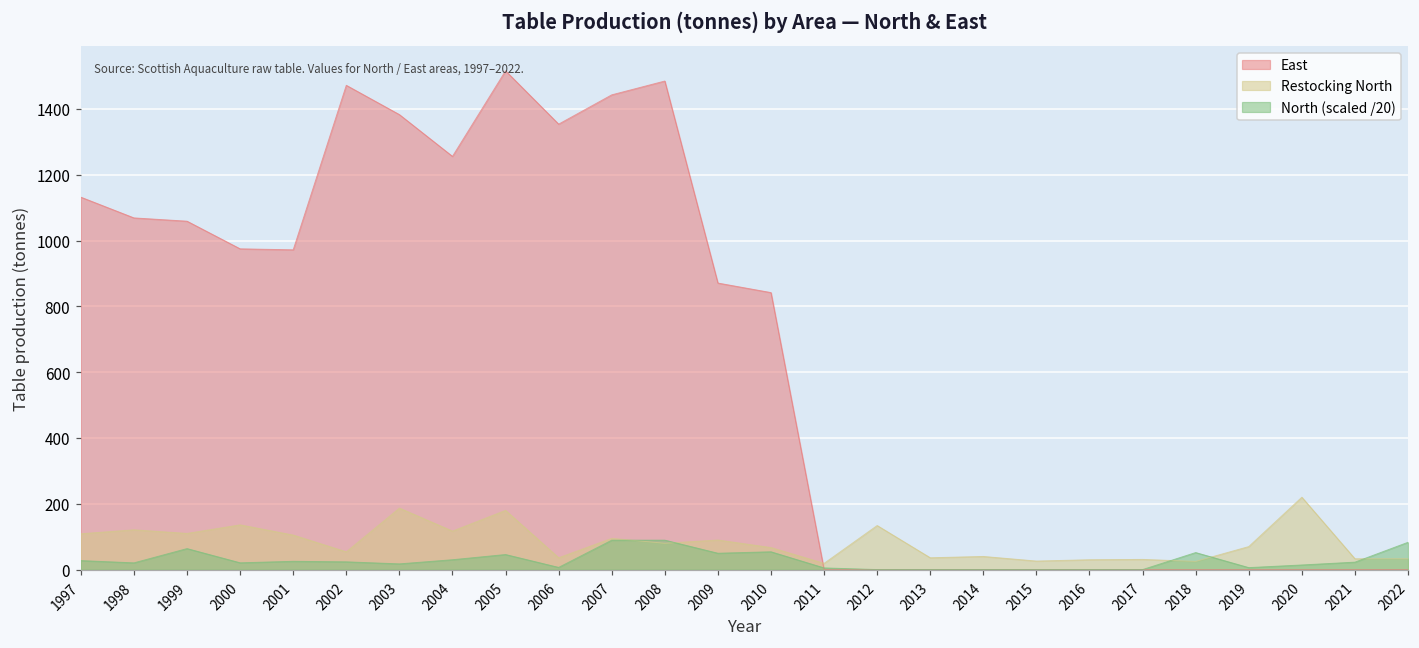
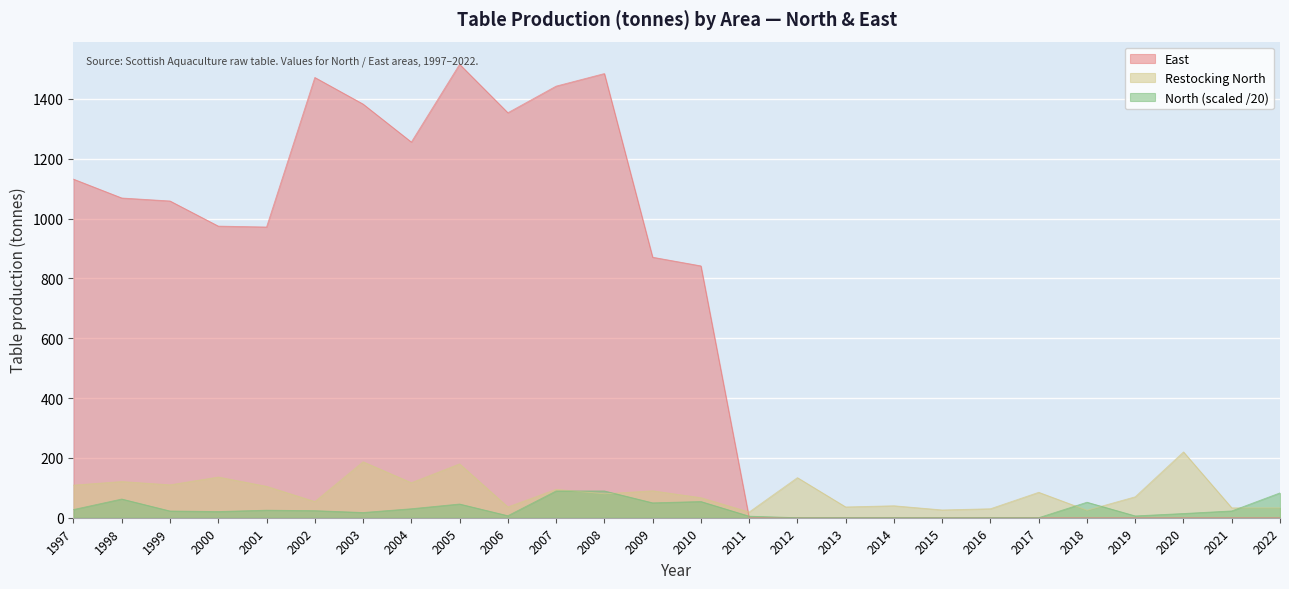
  {
    "East": {
      "1997": 1130,
      "1998": 1070,
      "1999": 1060,
      "2000": 980,
      "2001": 970,
      "2002": 1470,
      "2003": 1380,
      "2004": 1260,
      "2006": 1350,
      "2007": 1440,
      "2008": 1490,
      "2009": 870,
      "2010": 840,
      "2018": 0,
      "2020": 0,
      "2021": 0,
      "2022": 0
    },
    "Restocking North": {
      "1997": 110,
      "1998": 120,
      "1999": 110,
      "2000": 140,
      "2001": 110,
      "2002": 50,
      "2003": 190,
      "2004": 120,
      "2005": 180,
      "2006": 40,
      "2008": 80,
      "2009": 90,
      "2010": 70,
      "2011": 20,
      "2012": 130,
      "2013": 40,
      "2014": 40,
      "2015": 30,
      "2016": 30,
-     "2017": 30,
+     "2017": 90,
      "2018": 30,
      "2019": 70,
      "2020": 220,
      "2021": 30,
      "2022": 30
    },
    "North (scaled /20)": {
      "1997": 30,
-     "1998": 20,
-     "1999": 60,
+     "1998": 60,
+     "1999": 20,
      "2000": 20,
      "2001": 30,
      "2002": 20,
      "2003": 20,
      "2004": 30,
      "2005": 50,
      "2006": 10,
      "2008": 90,
      "2009": 50,
      "2010": 50,
      "2018": 50,
      "2020": 10,
      "2021": 20,
      "2022": 80
    }
  }
